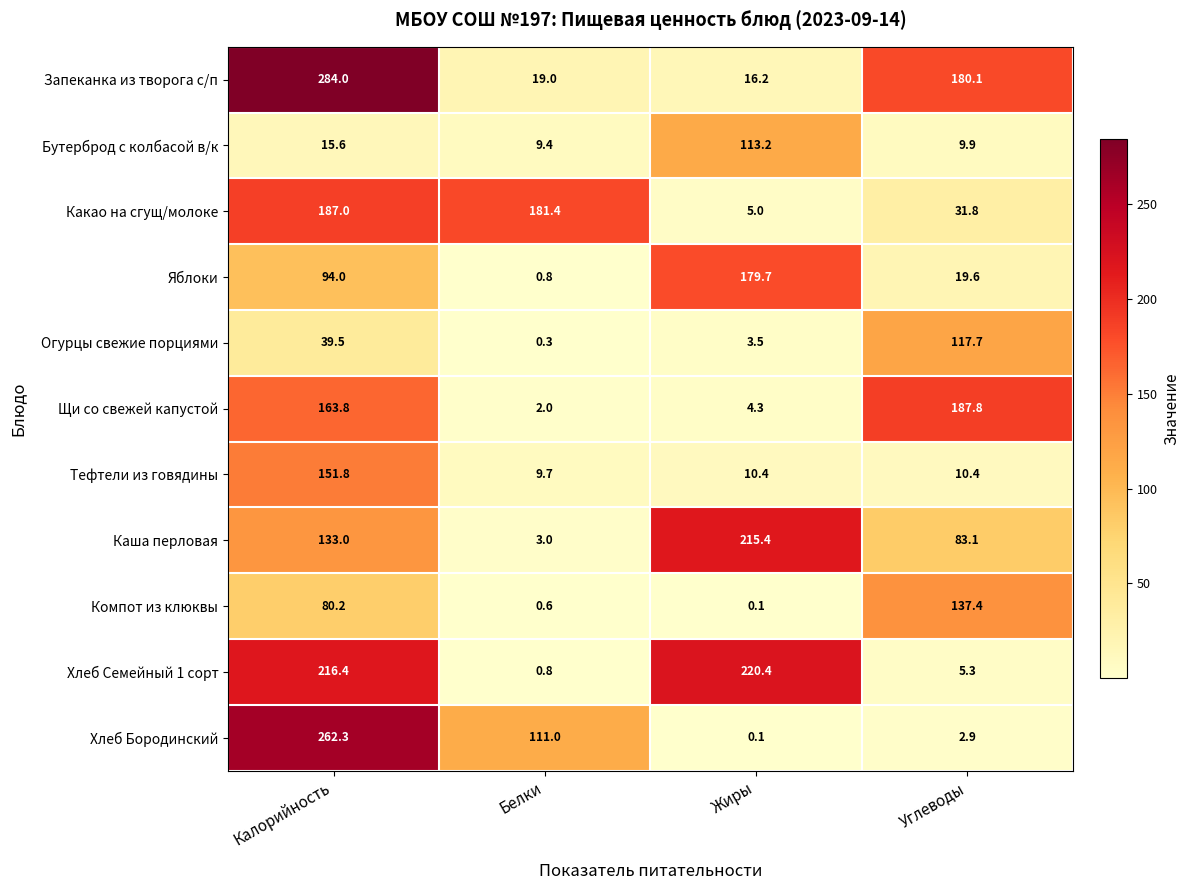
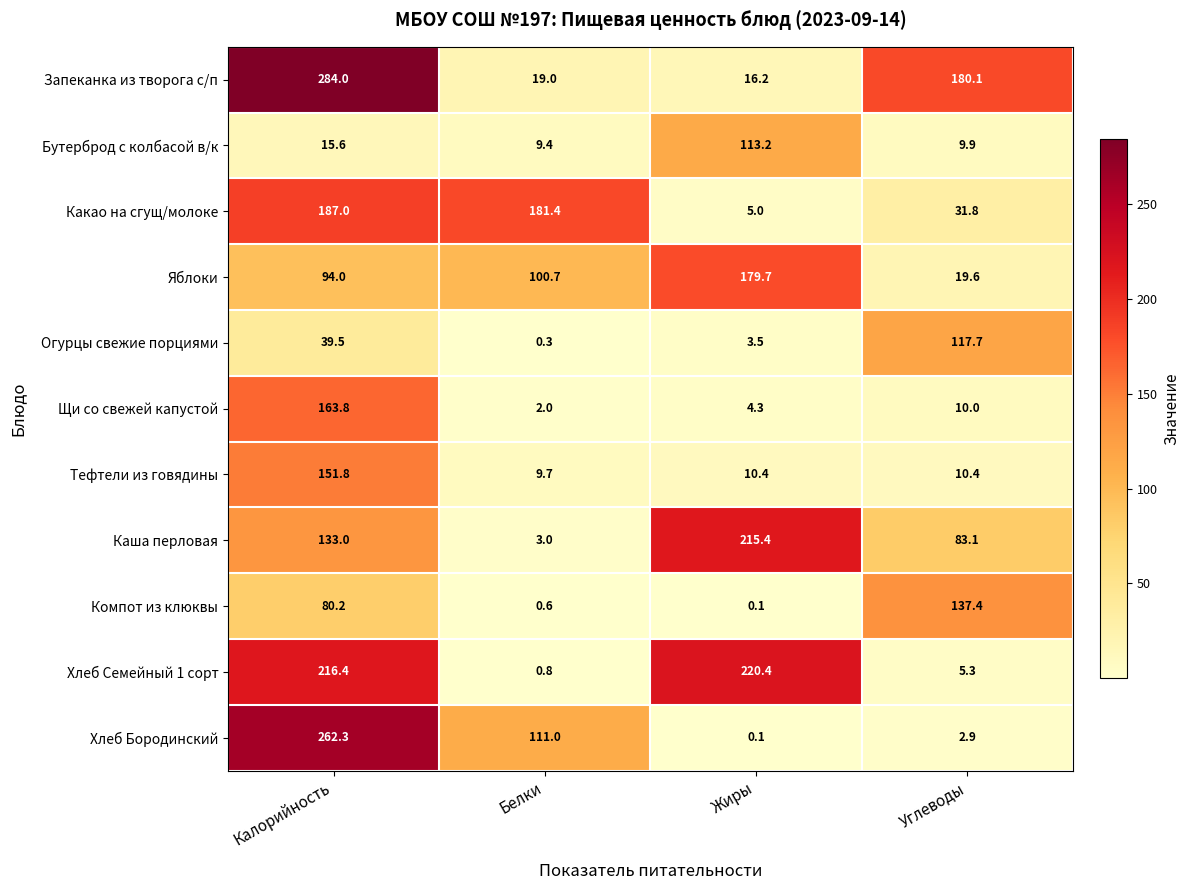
  {
    "Запеканка из творога с/п": {
      "Калорийность": 284.0,
      "Белки": 19.0,
      "Жиры": 16.2,
      "Углеводы": 180.1
    },
    "Бутерброд с колбасой в/к": {
      "Калорийность": 15.6,
      "Белки": 9.4,
      "Жиры": 113.2,
      "Углеводы": 9.9
    },
    "Какао на сгущ/молоке": {
      "Калорийность": 187.0,
      "Белки": 181.4,
      "Жиры": 5.0,
      "Углеводы": 31.8
    },
    "Яблоки": {
      "Калорийность": 94.0,
-     "Белки": 0.8,
+     "Белки": 100.7,
      "Жиры": 179.7,
      "Углеводы": 19.6
    },
    "Огурцы свежие порциями": {
      "Калорийность": 39.5,
      "Белки": 0.3,
      "Жиры": 3.5,
      "Углеводы": 117.7
    },
    "Щи со свежей капустой": {
      "Калорийность": 163.8,
      "Белки": 2.0,
      "Жиры": 4.3,
-     "Углеводы": 187.8
+     "Углеводы": 10.0
    },
    "Тефтели из говядины": {
      "Калорийность": 151.8,
      "Белки": 9.7,
      "Жиры": 10.4,
      "Углеводы": 10.4
    },
    "Каша перловая": {
      "Калорийность": 133.0,
      "Белки": 3.0,
      "Жиры": 215.4,
      "Углеводы": 83.1
    },
    "Компот из клюквы": {
      "Калорийность": 80.2,
      "Белки": 0.6,
      "Жиры": 0.1,
      "Углеводы": 137.4
    },
    "Хлеб Семейный 1 сорт": {
      "Калорийность": 216.4,
      "Белки": 0.8,
      "Жиры": 220.4,
      "Углеводы": 5.3
    },
    "Хлеб Бородинский": {
      "Калорийность": 262.3,
      "Белки": 111.0,
      "Жиры": 0.1,
      "Углеводы": 2.9
    }
  }
